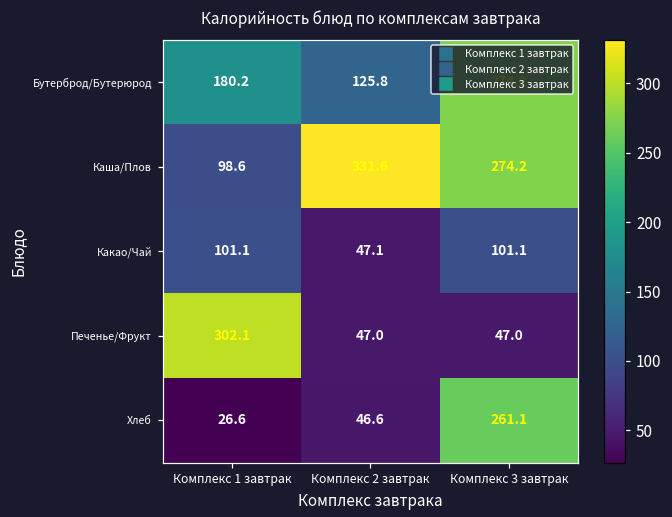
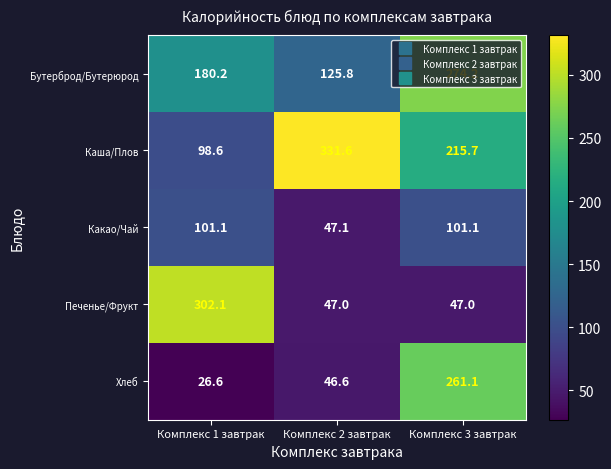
  {
    "Бутерброд/Бутерюрод": {
      "Комплекс 1 завтрак": 180.2,
      "Комплекс 2 завтрак": 125.8
    },
    "Каша/Плов": {
      "Комплекс 1 завтрак": 98.6,
-     "Комплекс 3 завтрак": 274.2
+     "Комплекс 3 завтрак": 215.7
    },
    "Какао/Чай": {
      "Комплекс 1 завтрак": 101.1,
      "Комплекс 2 завтрак": 47.1,
      "Комплекс 3 завтрак": 101.1
    },
    "Печенье/Фрукт": {
      "Комплекс 1 завтрак": 302.1,
      "Комплекс 2 завтрак": 47.0,
      "Комплекс 3 завтрак": 47.0
    },
    "Хлеб": {
      "Комплекс 1 завтрак": 26.6,
      "Комплекс 2 завтрак": 46.6,
      "Комплекс 3 завтрак": 261.1
    }
  }
